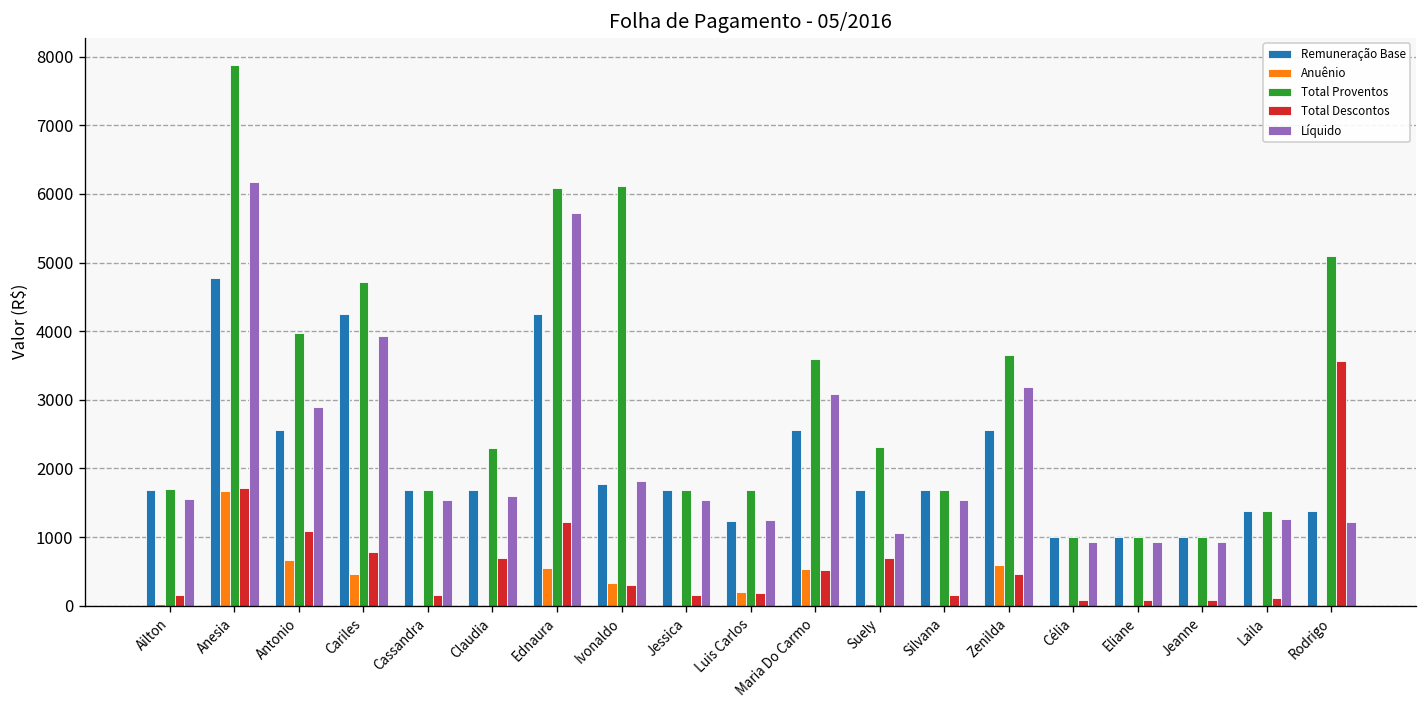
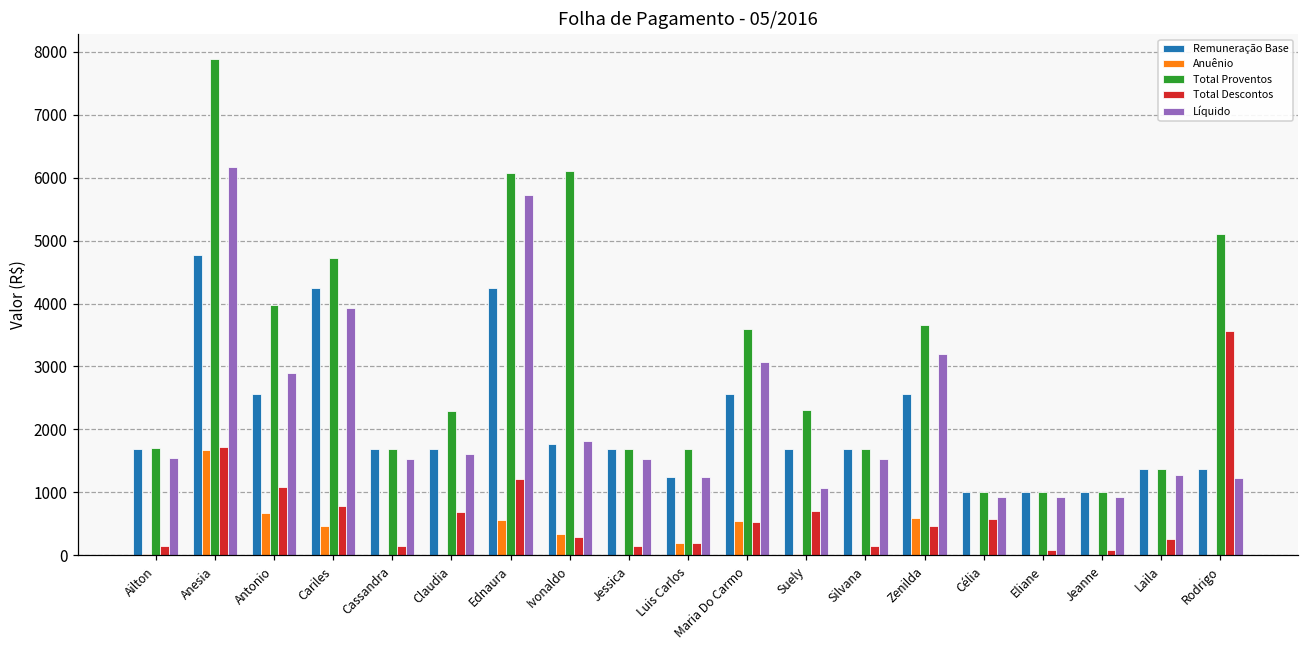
  {
    "Remuneração Base": {
      "Ailton": 1700,
      "Anesia": 4800,
      "Antonio": 2600,
      "Cariles": 4300,
      "Cassandra": 1700,
      "Claudia": 1700,
      "Ednaura": 4300,
      "Ivonaldo": 1800,
      "Jessica": 1700,
      "Luis Carlos": 1200,
      "Maria Do Carmo": 2600,
      "Suely": 1700,
      "Silvana": 1700,
      "Zenilda": 2600,
      "Célia": 1000,
      "Eliane": 1000,
      "Jeanne": 1000,
      "Laila": 1400,
      "Rodrigo": 1400
    },
    "Anuênio": {
      "Anesia": 1700,
      "Antonio": 700,
      "Cariles": 500,
      "Cassandra": 0,
      "Claudia": 0,
      "Ednaura": 600,
      "Ivonaldo": 300,
      "Jessica": 0,
      "Luis Carlos": 200,
      "Maria Do Carmo": 500,
      "Silvana": 0,
      "Zenilda": 600,
      "Célia": 0,
      "Eliane": 0,
      "Jeanne": 0,
      "Laila": 0,
      "Rodrigo": 0
    },
    "Total Proventos": {
      "Ailton": 1700,
      "Anesia": 7900,
      "Antonio": 4000,
      "Cariles": 4700,
      "Cassandra": 1700,
      "Claudia": 2300,
      "Ednaura": 6100,
      "Ivonaldo": 6100,
      "Jessica": 1700,
      "Luis Carlos": 1700,
      "Maria Do Carmo": 3600,
      "Suely": 2300,
      "Silvana": 1700,
      "Zenilda": 3700,
      "Célia": 1000,
      "Eliane": 1000,
      "Jeanne": 1000,
      "Laila": 1400,
      "Rodrigo": 5100
    },
    "Total Descontos": {
      "Ailton": 200,
      "Anesia": 1700,
      "Antonio": 1100,
      "Cariles": 800,
      "Cassandra": 200,
      "Claudia": 700,
      "Ednaura": 1200,
      "Ivonaldo": 300,
      "Jessica": 200,
      "Luis Carlos": 200,
      "Maria Do Carmo": 500,
      "Suely": 700,
      "Silvana": 200,
      "Zenilda": 500,
-     "Célia": 100,
+     "Célia": 600,
      "Eliane": 100,
      "Jeanne": 100,
-     "Laila": 100,
+     "Laila": 300,
      "Rodrigo": 3600
    },
    "Líquido": {
      "Ailton": 1500,
      "Anesia": 6200,
      "Antonio": 2900,
      "Cariles": 3900,
      "Cassandra": 1500,
      "Claudia": 1600,
      "Ednaura": 5700,
      "Ivonaldo": 1800,
      "Jessica": 1500,
      "Luis Carlos": 1200,
      "Maria Do Carmo": 3100,
      "Suely": 1100,
      "Silvana": 1500,
      "Zenilda": 3200,
      "Célia": 900,
      "Eliane": 900,
      "Jeanne": 900,
      "Laila": 1300,
      "Rodrigo": 1200
    }
  }
